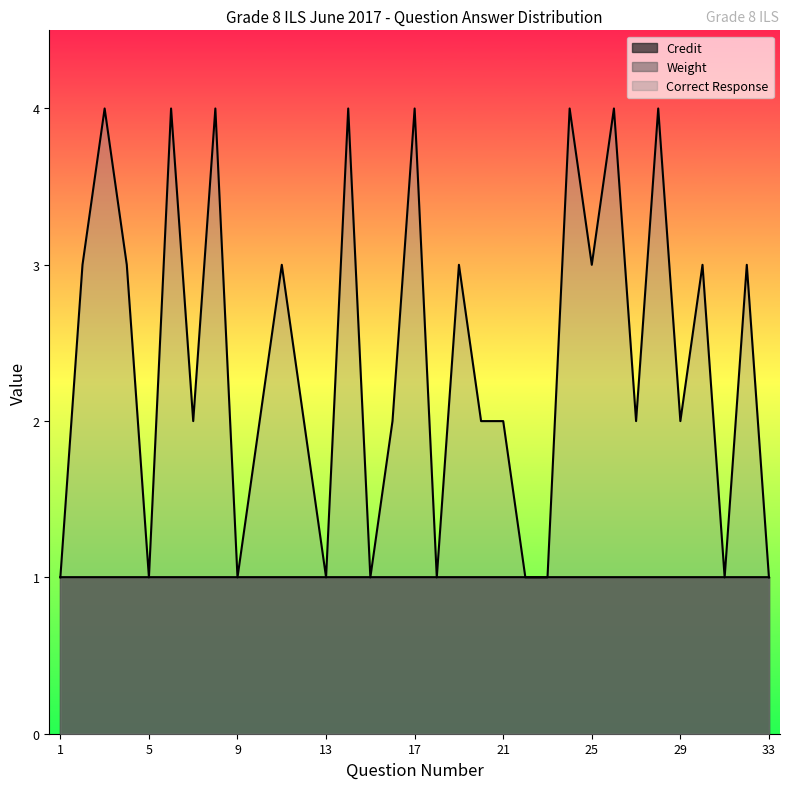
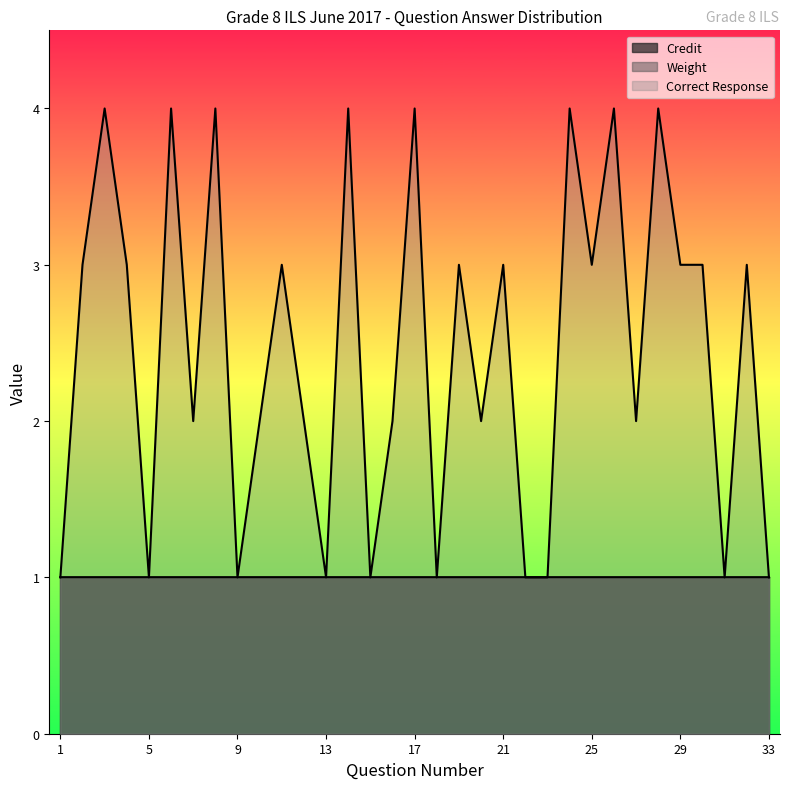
  {
    "Weight": {
      "17": 1,
      "21": 1,
      "25": 1,
      "29": 1
    },
    "Correct Response": {
      "17": 4,
-     "21": 2,
+     "21": 3,
      "25": 3,
-     "29": 2
+     "29": 3
    }
  }
